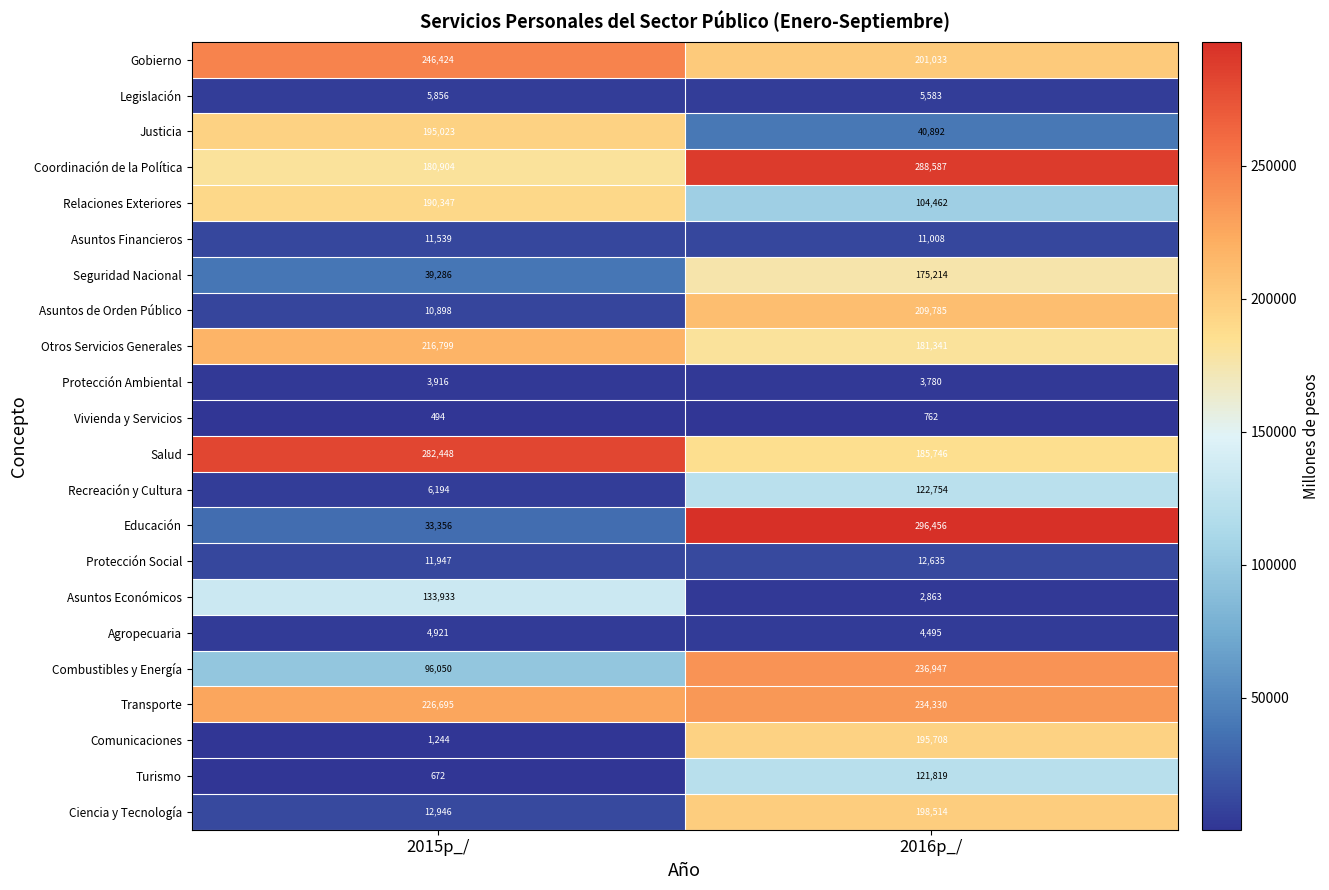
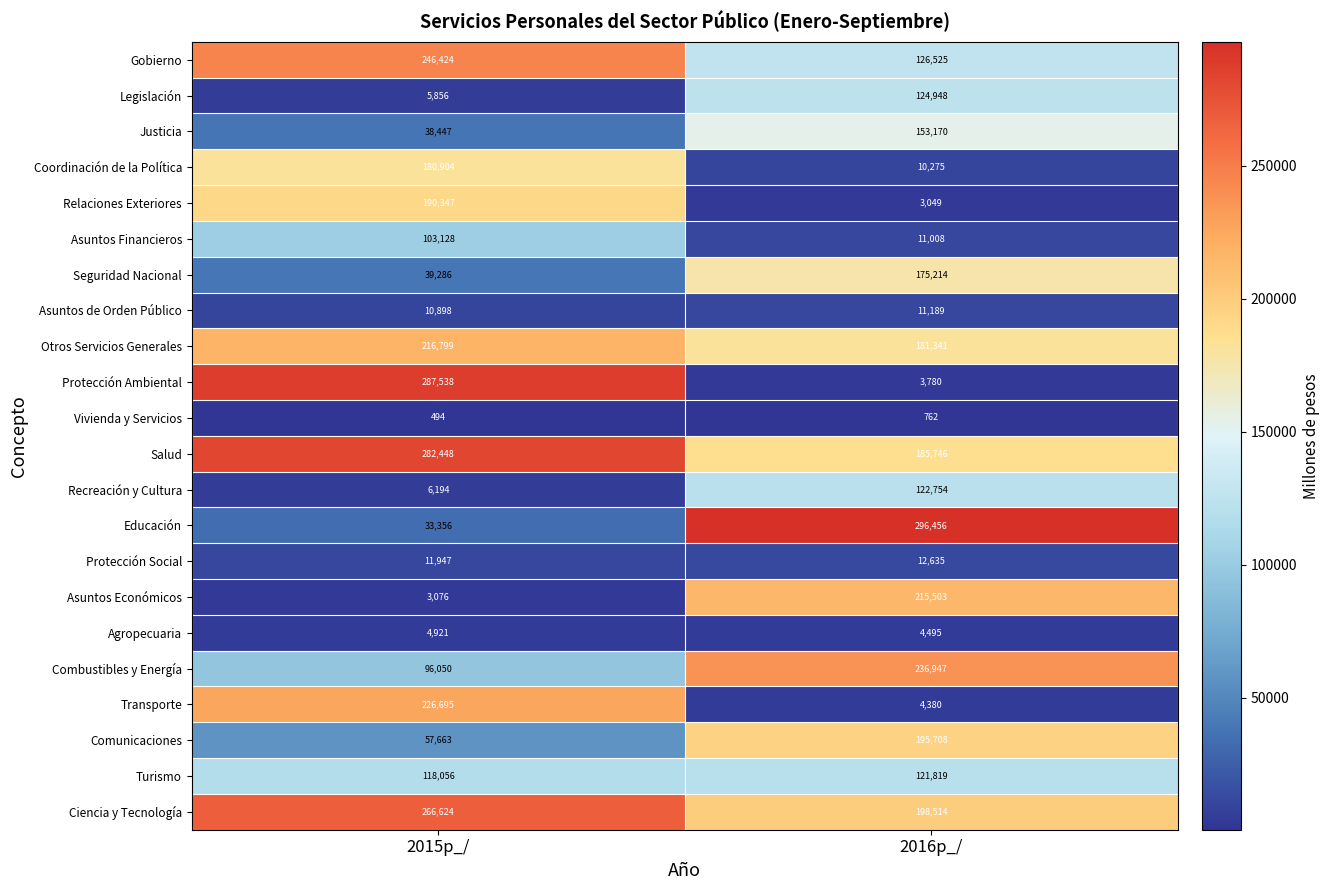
  {
    "Gobierno": {
      "2015p_/": "246,424",
-     "2016p_/": "201,033"
+     "2016p_/": "126,525"
    },
    "Legislación": {
      "2015p_/": "5,856",
-     "2016p_/": "5,583"
+     "2016p_/": "124,948"
    },
    "Justicia": {
-     "2015p_/": "195,023",
-     "2016p_/": "40,892"
+     "2015p_/": "38,447",
+     "2016p_/": "153,170"
    },
    "Coordinación de la Política": {
      "2015p_/": "180,904",
-     "2016p_/": "288,587"
+     "2016p_/": "10,275"
    },
    "Relaciones Exteriores": {
      "2015p_/": "190,347",
-     "2016p_/": "104,462"
+     "2016p_/": "3,049"
    },
    "Asuntos Financieros": {
-     "2015p_/": "11,539",
+     "2015p_/": "103,128",
      "2016p_/": "11,008"
    },
    "Seguridad Nacional": {
      "2015p_/": "39,286",
      "2016p_/": "175,214"
    },
    "Asuntos de Orden Público": {
      "2015p_/": "10,898",
-     "2016p_/": "209,785"
+     "2016p_/": "11,189"
    },
    "Otros Servicios Generales": {
      "2015p_/": "216,799",
      "2016p_/": "181,341"
    },
    "Protección Ambiental": {
-     "2015p_/": "3,916",
+     "2015p_/": "287,538",
      "2016p_/": "3,780"
    },
    "Vivienda y Servicios": {
      "2015p_/": "494",
      "2016p_/": "762"
    },
    "Salud": {
      "2015p_/": "282,448",
      "2016p_/": "185,746"
    },
    "Recreación y Cultura": {
      "2015p_/": "6,194",
      "2016p_/": "122,754"
    },
    "Educación": {
      "2015p_/": "33,356",
      "2016p_/": "296,456"
    },
    "Protección Social": {
      "2015p_/": "11,947",
      "2016p_/": "12,635"
    },
    "Asuntos Económicos": {
-     "2015p_/": "133,933",
-     "2016p_/": "2,863"
+     "2015p_/": "3,076",
+     "2016p_/": "215,503"
    },
    "Agropecuaria": {
      "2015p_/": "4,921",
      "2016p_/": "4,495"
    },
    "Combustibles y Energía": {
      "2015p_/": "96,050",
      "2016p_/": "236,947"
    },
    "Transporte": {
      "2015p_/": "226,695",
-     "2016p_/": "234,330"
+     "2016p_/": "4,380"
    },
    "Comunicaciones": {
-     "2015p_/": "1,244",
+     "2015p_/": "57,663",
      "2016p_/": "195,708"
    },
    "Turismo": {
-     "2015p_/": "672",
+     "2015p_/": "118,056",
      "2016p_/": "121,819"
    },
    "Ciencia y Tecnología": {
-     "2015p_/": "12,946",
+     "2015p_/": "266,624",
      "2016p_/": "198,514"
    }
  }
